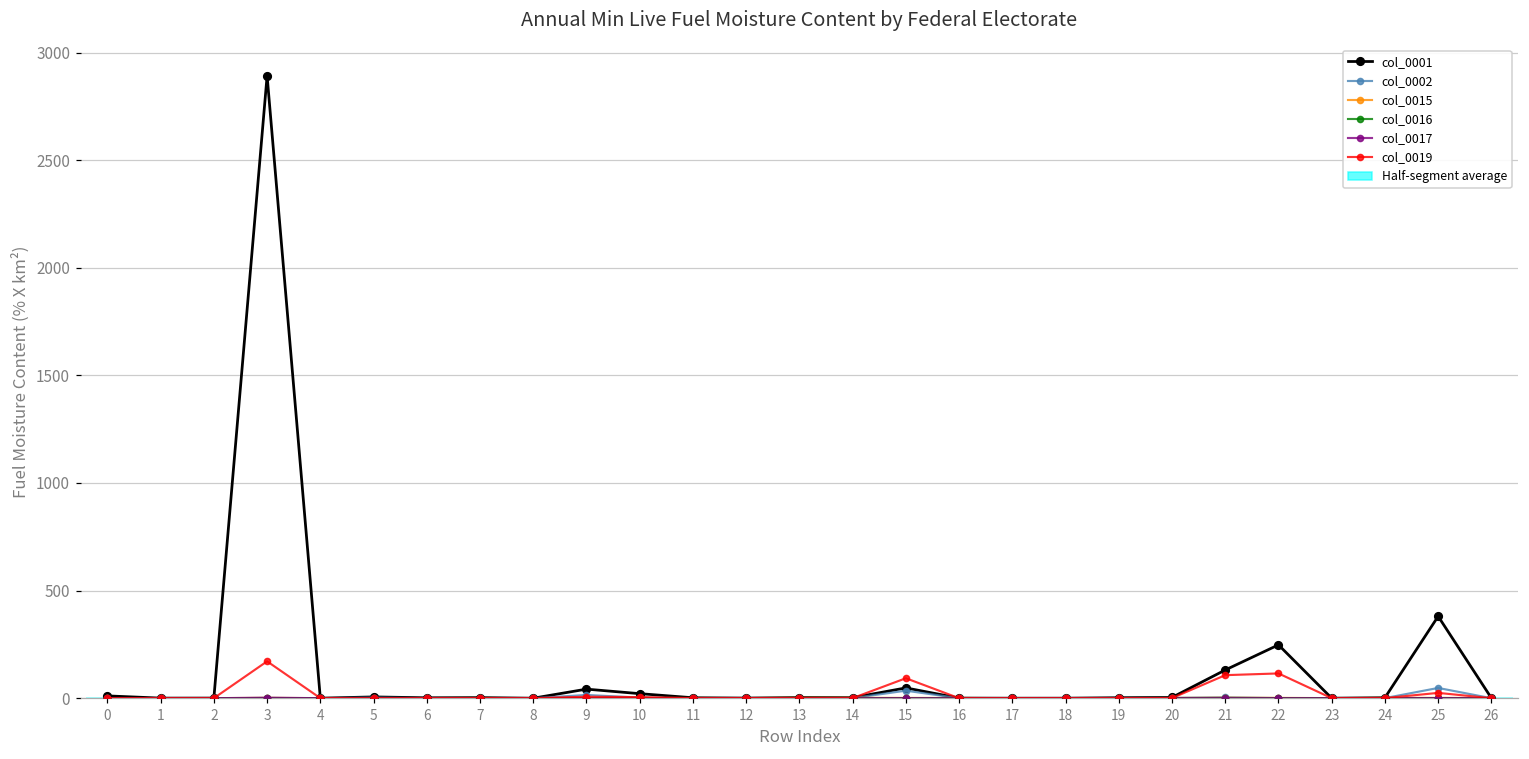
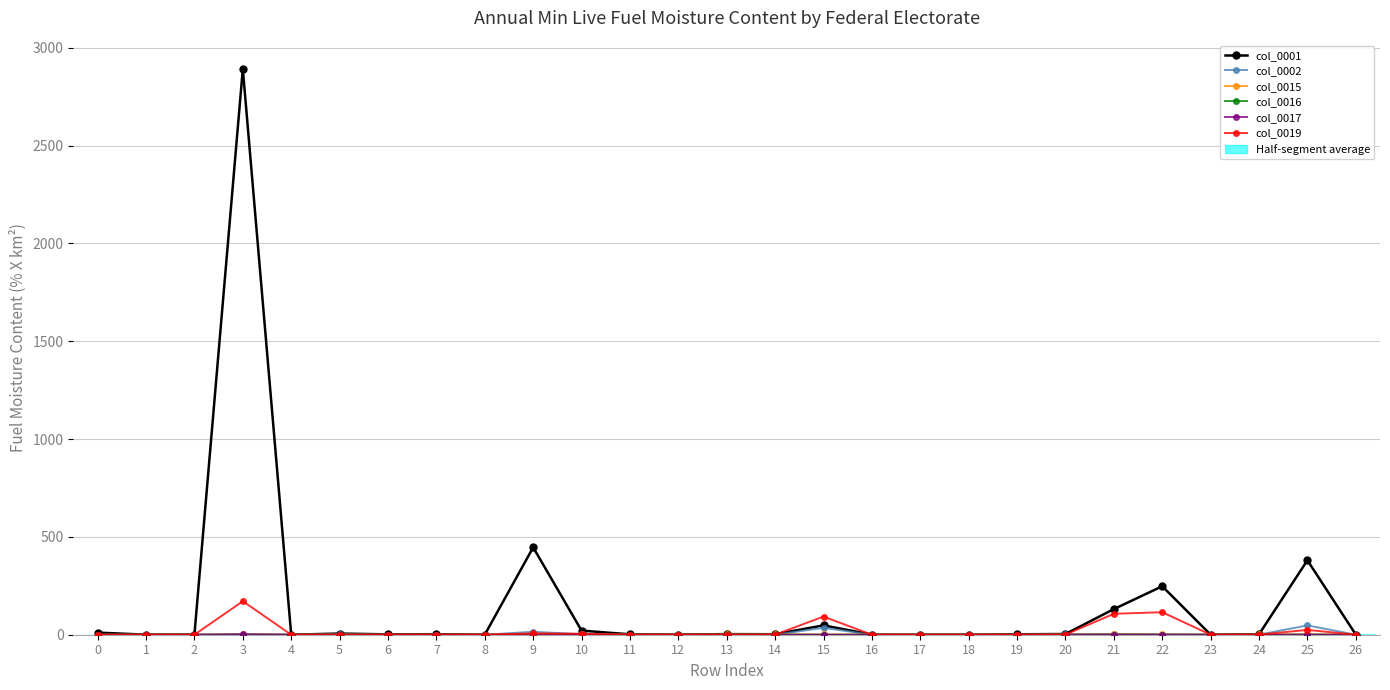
  {
    "col_0001": {
      "3": 2890,
-     "9": 40,
+     "9": 450,
      "10": 20,
      "21": 130,
      "22": 250,
      "25": 380
    },
    "col_0002": {
      "25": 50
    },
    "col_0019": {
      "3": 170,
      "15": 90,
      "21": 110,
      "22": 120,
      "25": 20
    }
  }
